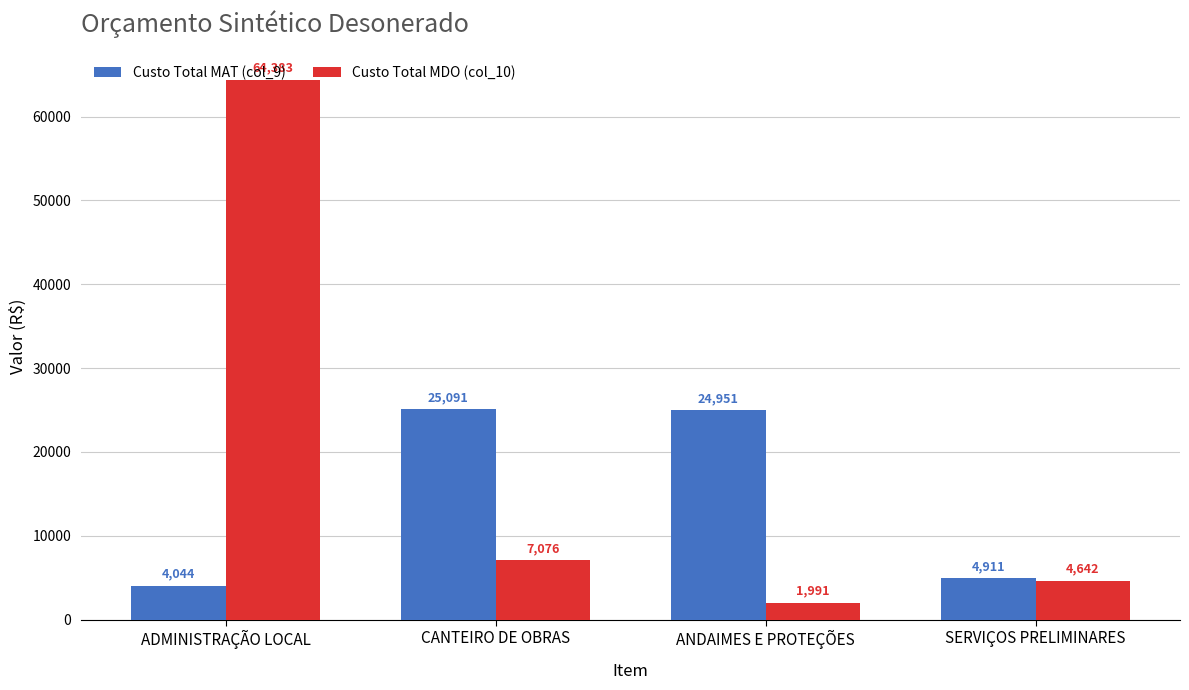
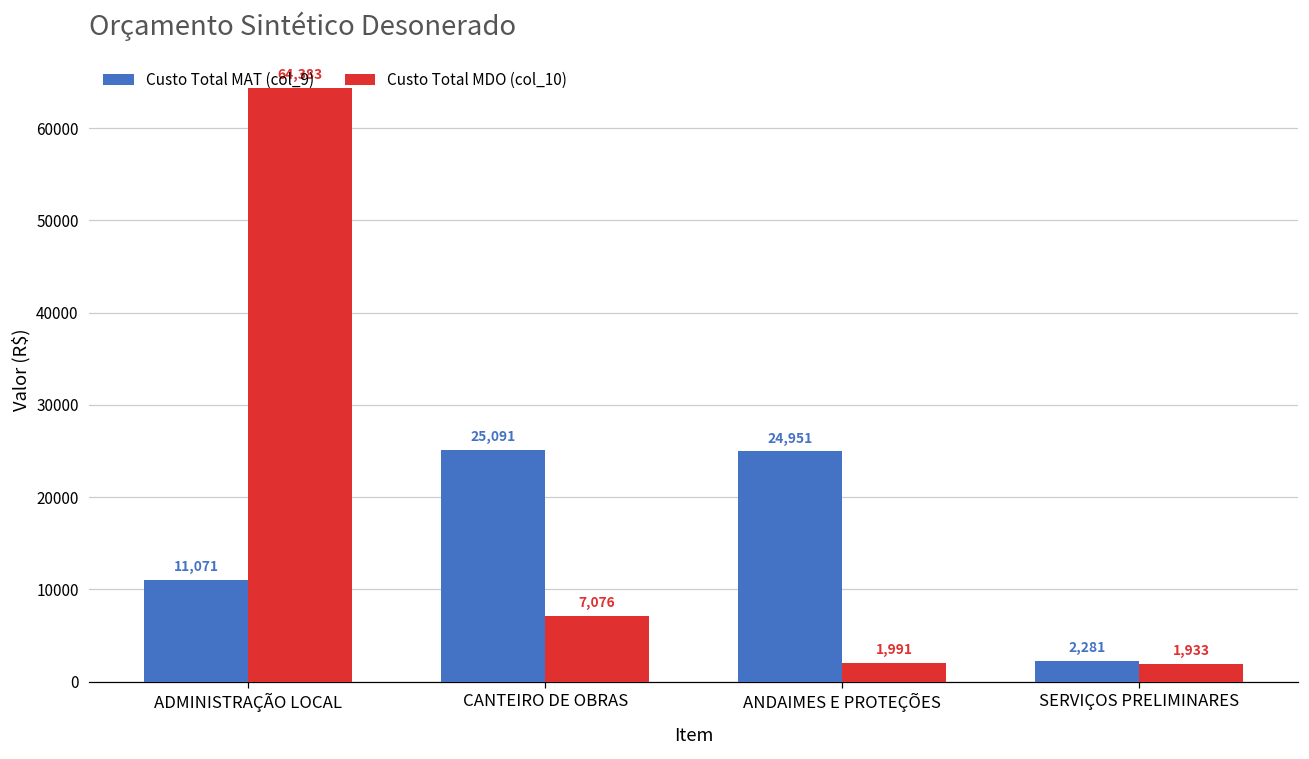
  {
    "Custo Total MAT (col_9)": {
-     "ADMINISTRAÇÃO LOCAL": "4,044",
+     "ADMINISTRAÇÃO LOCAL": "11,071",
      "CANTEIRO DE OBRAS": "25,091",
      "ANDAIMES E PROTEÇÕES": "24,951",
-     "SERVIÇOS PRELIMINARES": "4,911"
+     "SERVIÇOS PRELIMINARES": "2,281"
    },
    "Custo Total MDO (col_10)": {
      "ADMINISTRAÇÃO LOCAL": "64,383",
      "CANTEIRO DE OBRAS": "7,076",
      "ANDAIMES E PROTEÇÕES": "1,991",
-     "SERVIÇOS PRELIMINARES": "4,642"
+     "SERVIÇOS PRELIMINARES": "1,933"
    }
  }
